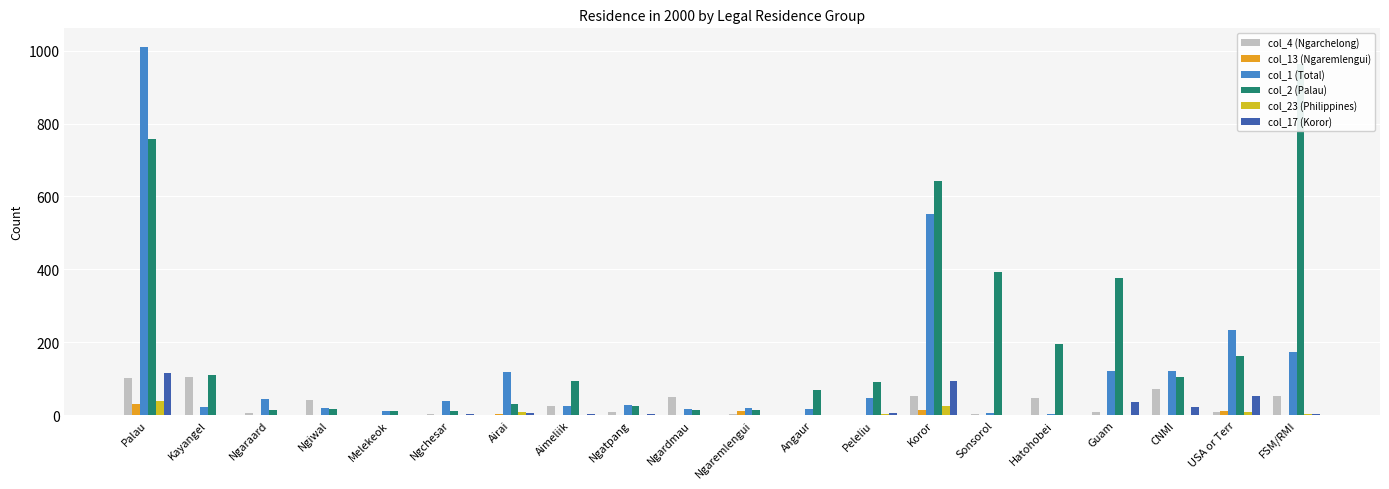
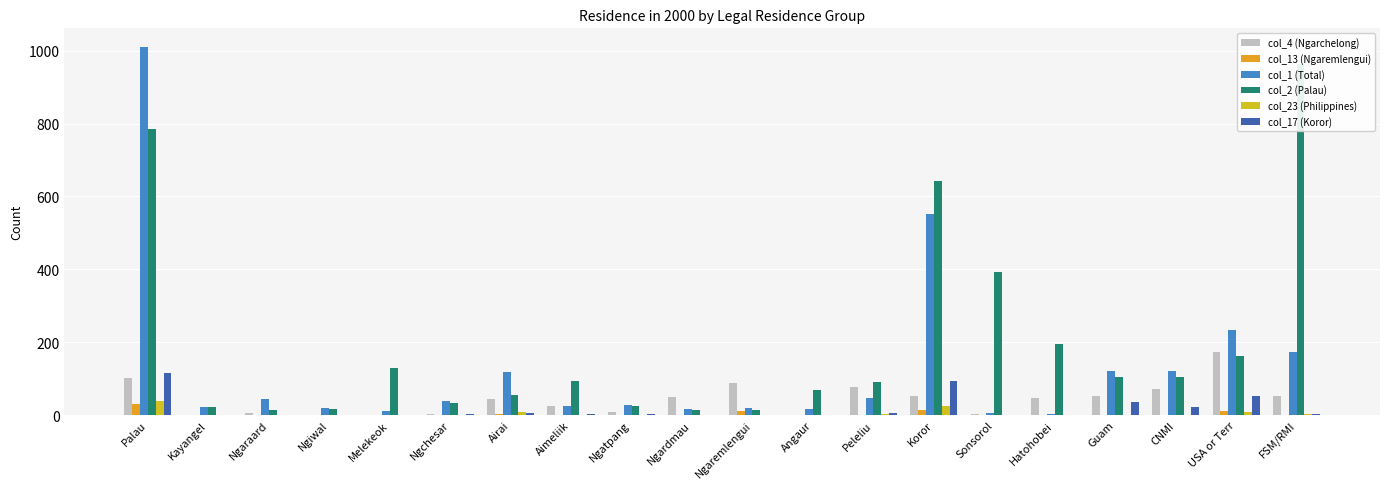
  {
    "col_4 (Ngarchelong)": {
      "Palau": 100,
-     "Kayangel": 100,
-     "Ngiwal": 40,
+     "Kayangel": 0,
+     "Ngiwal": 0,
      "Melekeok": 0,
-     "Airai": 0,
+     "Airai": 40,
      "Aimeliik": 30,
      "Ngatpang": 10,
      "Ngardmau": 50,
-     "Ngaremlengui": 0,
+     "Ngaremlengui": 90,
      "Angaur": 0,
-     "Peleliu": 0,
+     "Peleliu": 80,
      "Koror": 50,
      "Hatohobei": 50,
-     "Guam": 10,
+     "Guam": 50,
      "CNMI": 70,
-     "USA or Terr": 10,
+     "USA or Terr": 170,
      "FSM/RMI": 50
    },
    "col_2 (Palau)": {
-     "Palau": 760,
-     "Kayangel": 110,
+     "Palau": 790,
+     "Kayangel": 20,
      "Ngaraard": 10,
      "Ngiwal": 20,
-     "Melekeok": 10,
-     "Ngchesar": 10,
-     "Airai": 30,
+     "Melekeok": 130,
+     "Ngchesar": 30,
+     "Airai": 60,
      "Aimeliik": 90,
      "Ngatpang": 30,
      "Ngardmau": 10,
      "Ngaremlengui": 20,
      "Angaur": 70,
      "Peleliu": 90,
      "Koror": 640,
      "Sonsorol": 390,
      "Hatohobei": 200,
-     "Guam": 380,
+     "Guam": 100,
      "CNMI": 100,
      "USA or Terr": 160
    }
  }
